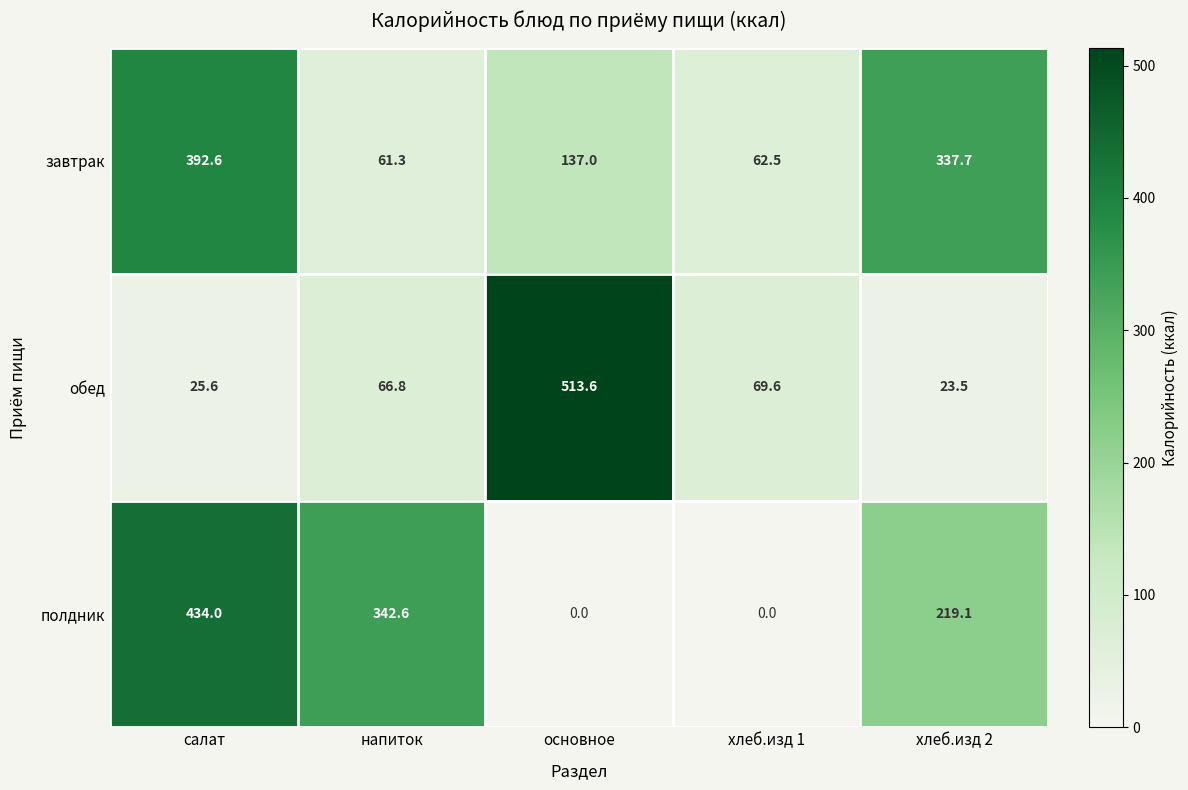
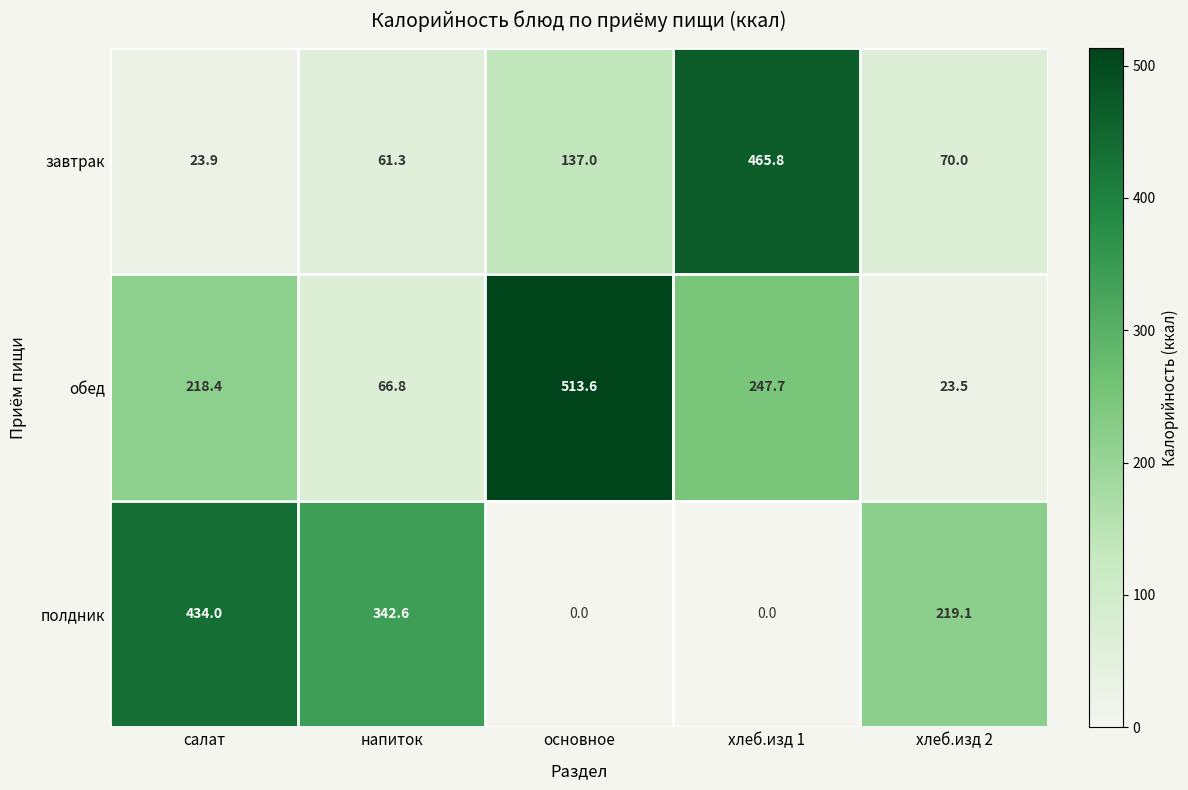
  {
    "завтрак": {
-     "салат": 392.6,
+     "салат": 23.9,
      "напиток": 61.3,
      "основное": 137.0,
-     "хлеб.изд 1": 62.5,
-     "хлеб.изд 2": 337.7
+     "хлеб.изд 1": 465.8,
+     "хлеб.изд 2": 70.0
    },
    "обед": {
-     "салат": 25.6,
+     "салат": 218.4,
      "напиток": 66.8,
      "основное": 513.6,
-     "хлеб.изд 1": 69.6,
+     "хлеб.изд 1": 247.7,
      "хлеб.изд 2": 23.5
    },
    "полдник": {
      "салат": 434.0,
      "напиток": 342.6,
      "основное": 0.0,
      "хлеб.изд 1": 0.0,
      "хлеб.изд 2": 219.1
    }
  }
